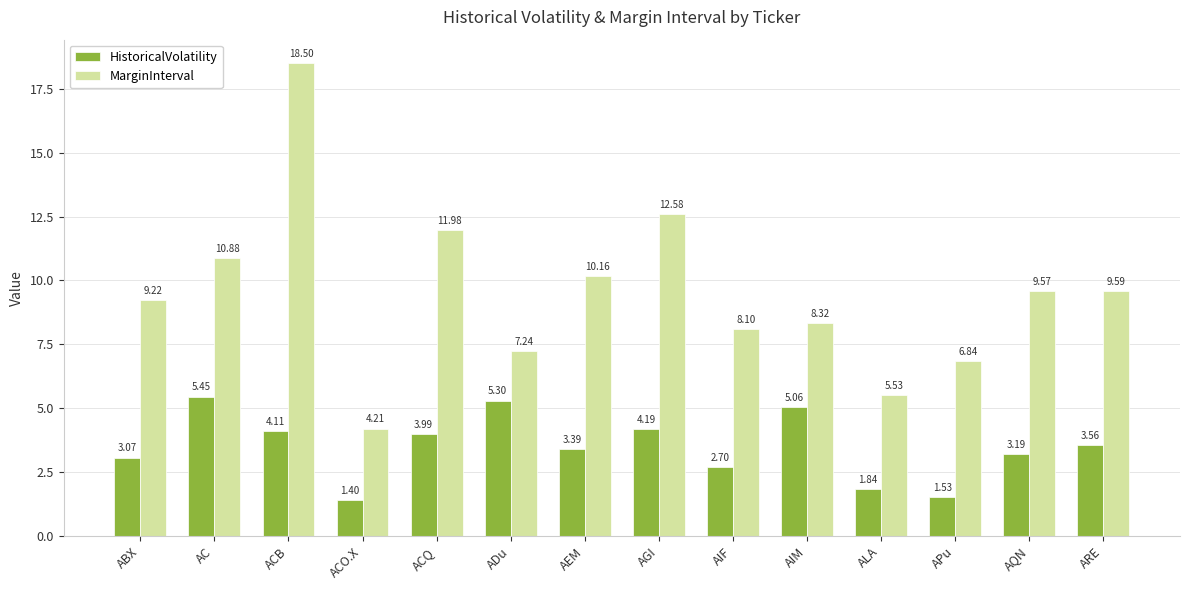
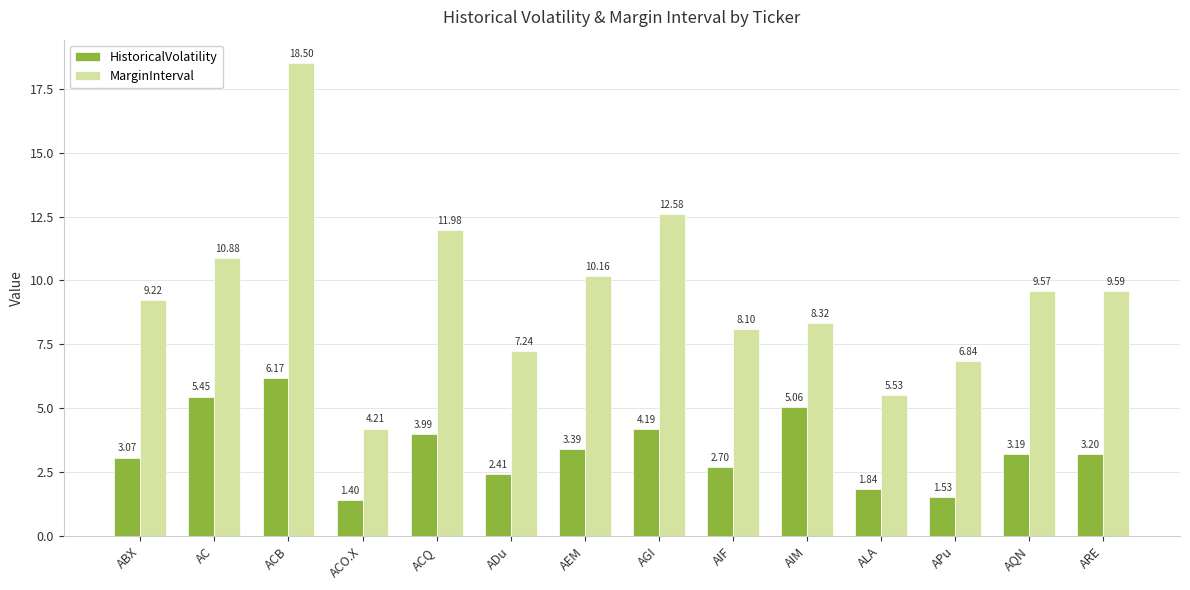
  {
    "HistoricalVolatility": {
      "ABX": 3.07,
      "AC": 5.45,
-     "ACB": 4.11,
+     "ACB": 6.17,
      "ACO.X": 1.40,
      "ACQ": 3.99,
-     "ADu": 5.30,
+     "ADu": 2.41,
      "AEM": 3.39,
      "AGI": 4.19,
      "AIF": 2.70,
      "AIM": 5.06,
      "ALA": 1.84,
      "APu": 1.53,
      "AQN": 3.19,
-     "ARE": 3.56
+     "ARE": 3.20
    },
    "MarginInterval": {
      "ABX": 9.22,
      "AC": 10.88,
      "ACB": 18.50,
      "ACO.X": 4.21,
      "ACQ": 11.98,
      "ADu": 7.24,
      "AEM": 10.16,
      "AGI": 12.58,
      "AIF": 8.10,
      "AIM": 8.32,
      "ALA": 5.53,
      "APu": 6.84,
      "AQN": 9.57,
      "ARE": 9.59
    }
  }
